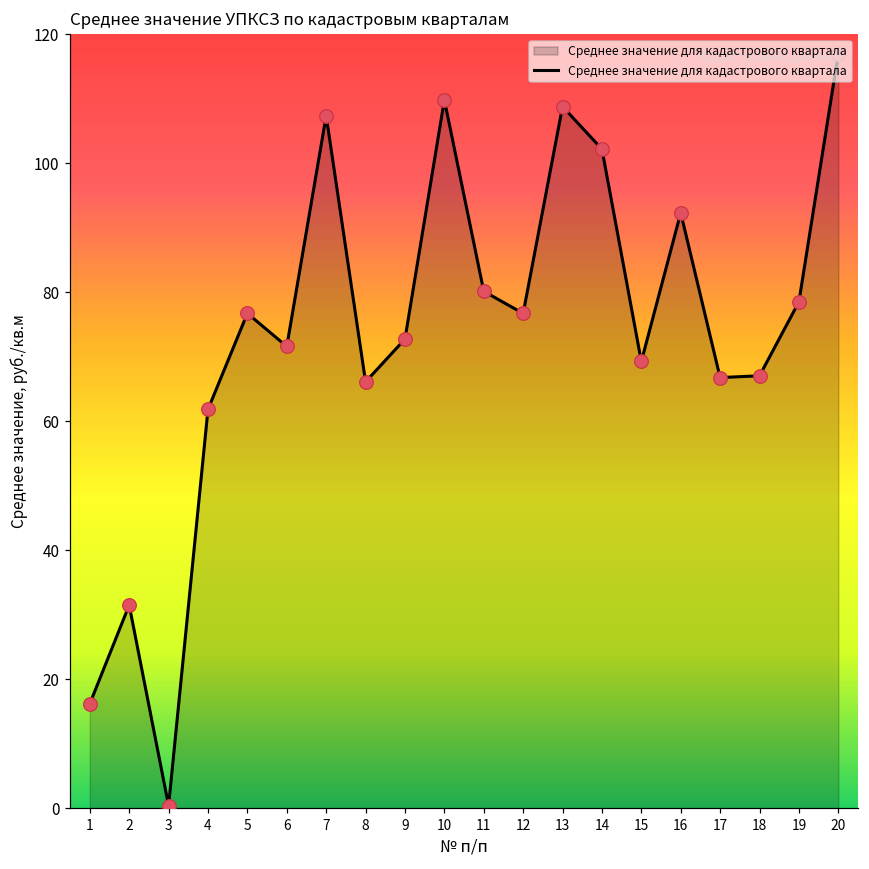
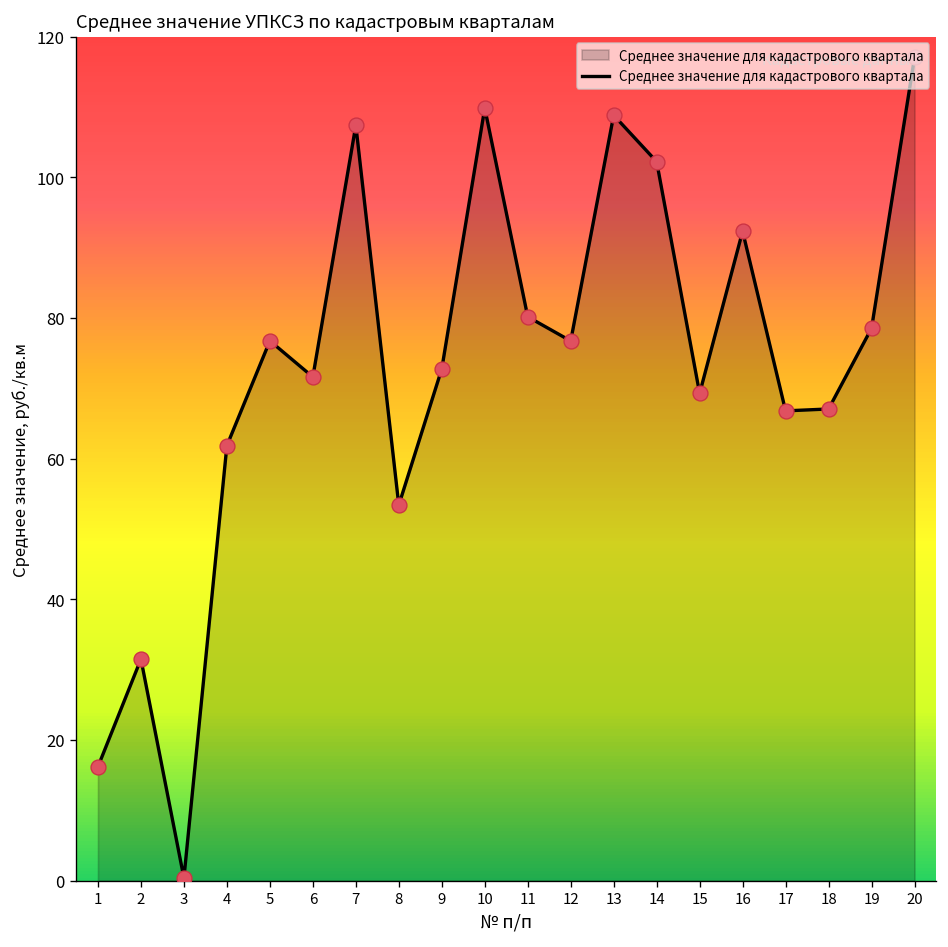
  {
    "1": 16,
    "2": 32,
    "3": 0,
    "4": 62,
    "5": 77,
    "6": 72,
    "7": 107,
-   "8": 66,
+   "8": 53,
    "9": 73,
    "10": 110,
    "11": 80,
    "12": 77,
    "13": 109,
    "14": 102,
    "15": 69,
    "16": 92,
    "17": 67,
    "18": 67,
    "19": 79
  }
